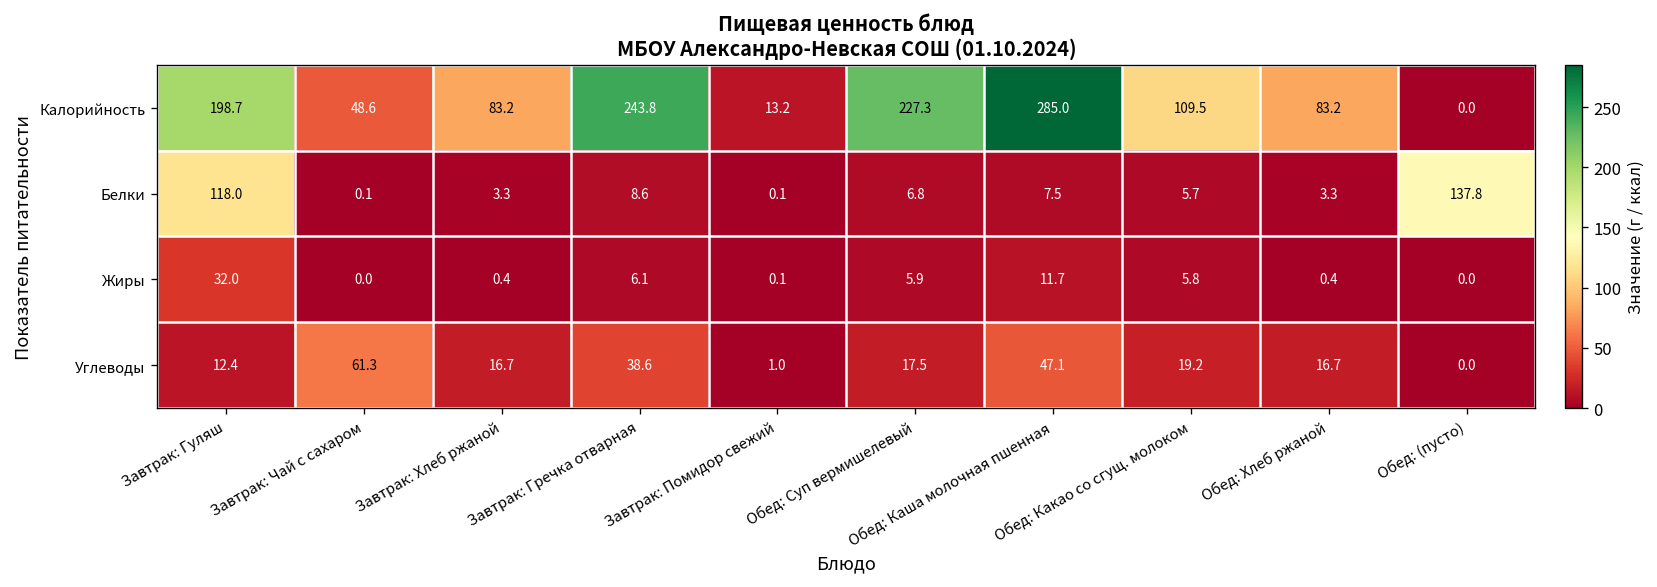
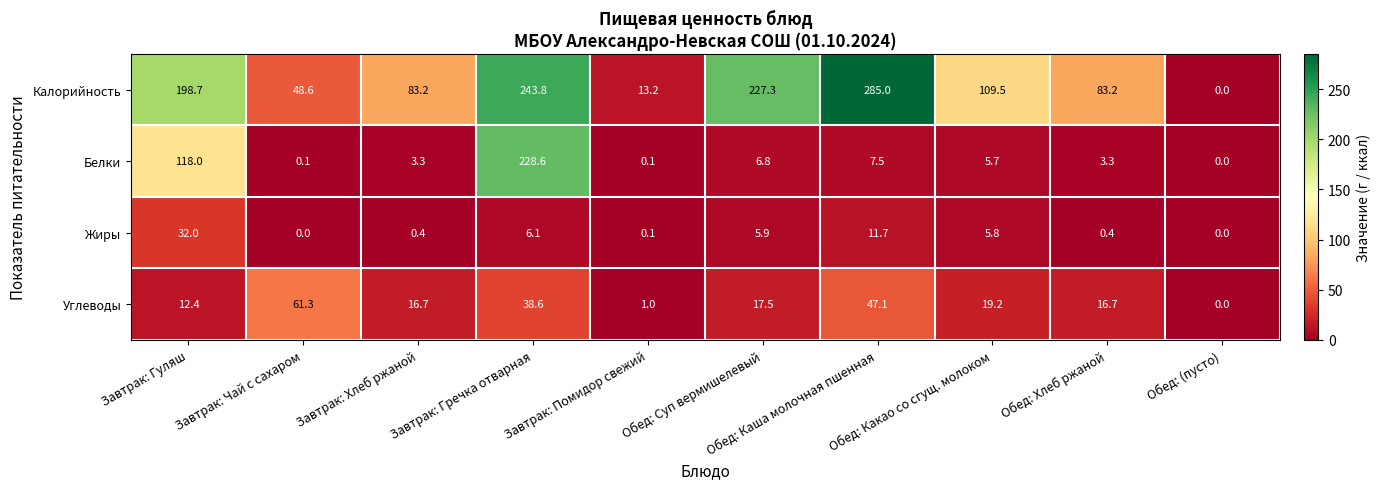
  {
    "Калорийность": {
      "Завтрак: Гуляш": 198.7,
      "Завтрак: Чай с сахаром": 48.6,
      "Завтрак: Хлеб ржаной": 83.2,
      "Завтрак: Гречка отварная": 243.8,
      "Завтрак: Помидор свежий": 13.2,
      "Обед: Суп вермишелевый": 227.3,
      "Обед: Каша молочная пшенная": 285.0,
      "Обед: Какао со сгущ. молоком": 109.5,
      "Обед: Хлеб ржаной": 83.2,
      "Обед: (пусто)": 0.0
    },
    "Белки": {
      "Завтрак: Гуляш": 118.0,
      "Завтрак: Чай с сахаром": 0.1,
      "Завтрак: Хлеб ржаной": 3.3,
-     "Завтрак: Гречка отварная": 8.6,
+     "Завтрак: Гречка отварная": 228.6,
      "Завтрак: Помидор свежий": 0.1,
      "Обед: Суп вермишелевый": 6.8,
      "Обед: Каша молочная пшенная": 7.5,
      "Обед: Какао со сгущ. молоком": 5.7,
      "Обед: Хлеб ржаной": 3.3,
-     "Обед: (пусто)": 137.8
+     "Обед: (пусто)": 0.0
    },
    "Жиры": {
      "Завтрак: Гуляш": 32.0,
      "Завтрак: Чай с сахаром": 0.0,
      "Завтрак: Хлеб ржаной": 0.4,
      "Завтрак: Гречка отварная": 6.1,
      "Завтрак: Помидор свежий": 0.1,
      "Обед: Суп вермишелевый": 5.9,
      "Обед: Каша молочная пшенная": 11.7,
      "Обед: Какао со сгущ. молоком": 5.8,
      "Обед: Хлеб ржаной": 0.4,
      "Обед: (пусто)": 0.0
    },
    "Углеводы": {
      "Завтрак: Гуляш": 12.4,
      "Завтрак: Чай с сахаром": 61.3,
      "Завтрак: Хлеб ржаной": 16.7,
      "Завтрак: Гречка отварная": 38.6,
      "Завтрак: Помидор свежий": 1.0,
      "Обед: Суп вермишелевый": 17.5,
      "Обед: Каша молочная пшенная": 47.1,
      "Обед: Какао со сгущ. молоком": 19.2,
      "Обед: Хлеб ржаной": 16.7,
      "Обед: (пусто)": 0.0
    }
  }
